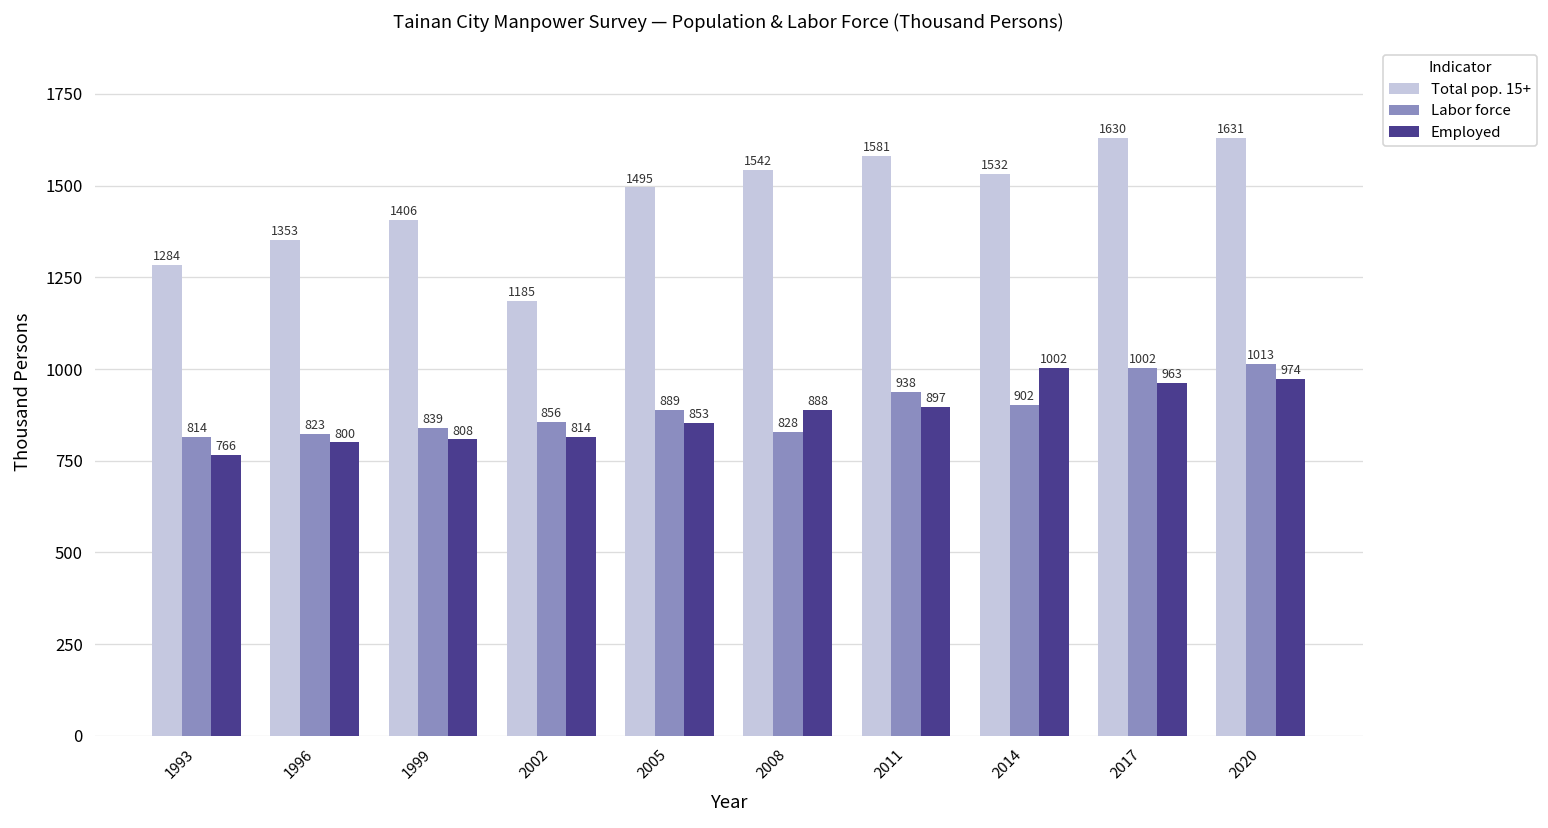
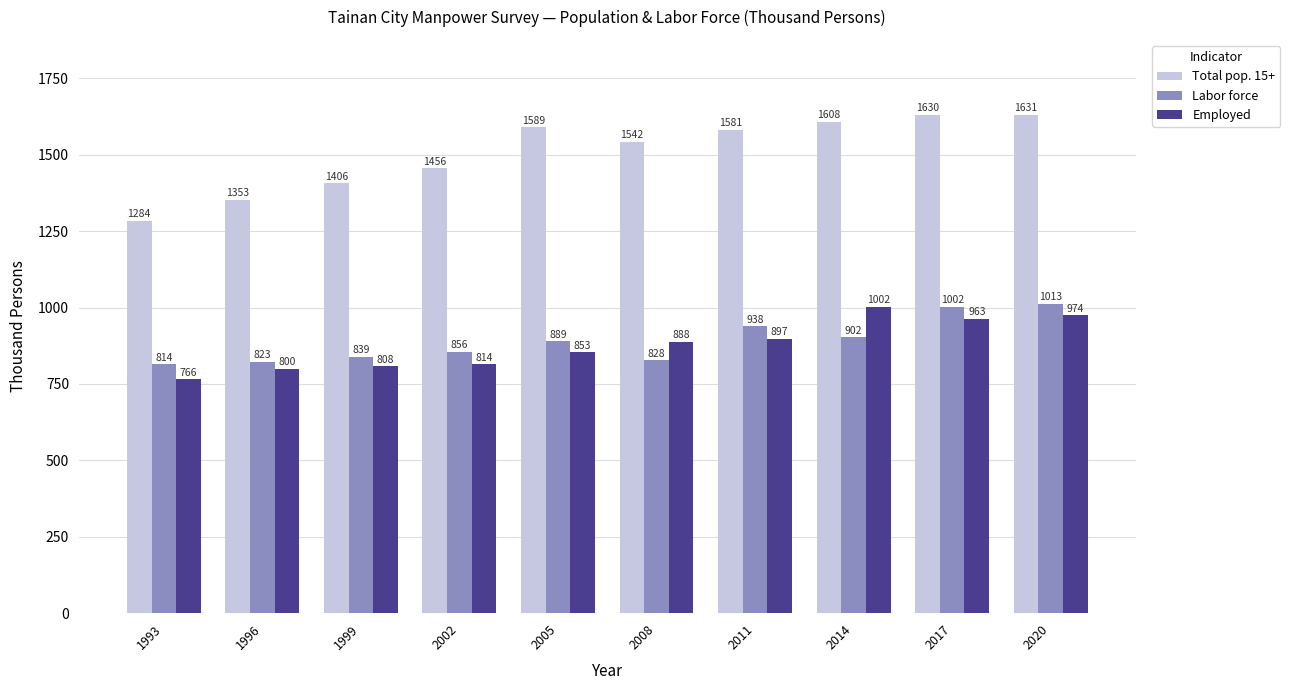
  {
    "Total pop. 15+": {
      "1993": 1284,
      "1996": 1353,
      "1999": 1406,
-     "2002": 1185,
-     "2005": 1495,
+     "2002": 1456,
+     "2005": 1589,
      "2008": 1542,
      "2011": 1581,
-     "2014": 1532,
+     "2014": 1608,
      "2017": 1630,
      "2020": 1631
    },
    "Labor force": {
      "1993": 814,
      "1996": 823,
      "1999": 839,
      "2002": 856,
      "2005": 889,
      "2008": 828,
      "2011": 938,
      "2014": 902,
      "2017": 1002,
      "2020": 1013
    },
    "Employed": {
      "1993": 766,
      "1996": 800,
      "1999": 808,
      "2002": 814,
      "2005": 853,
      "2008": 888,
      "2011": 897,
      "2014": 1002,
      "2017": 963,
      "2020": 974
    }
  }
